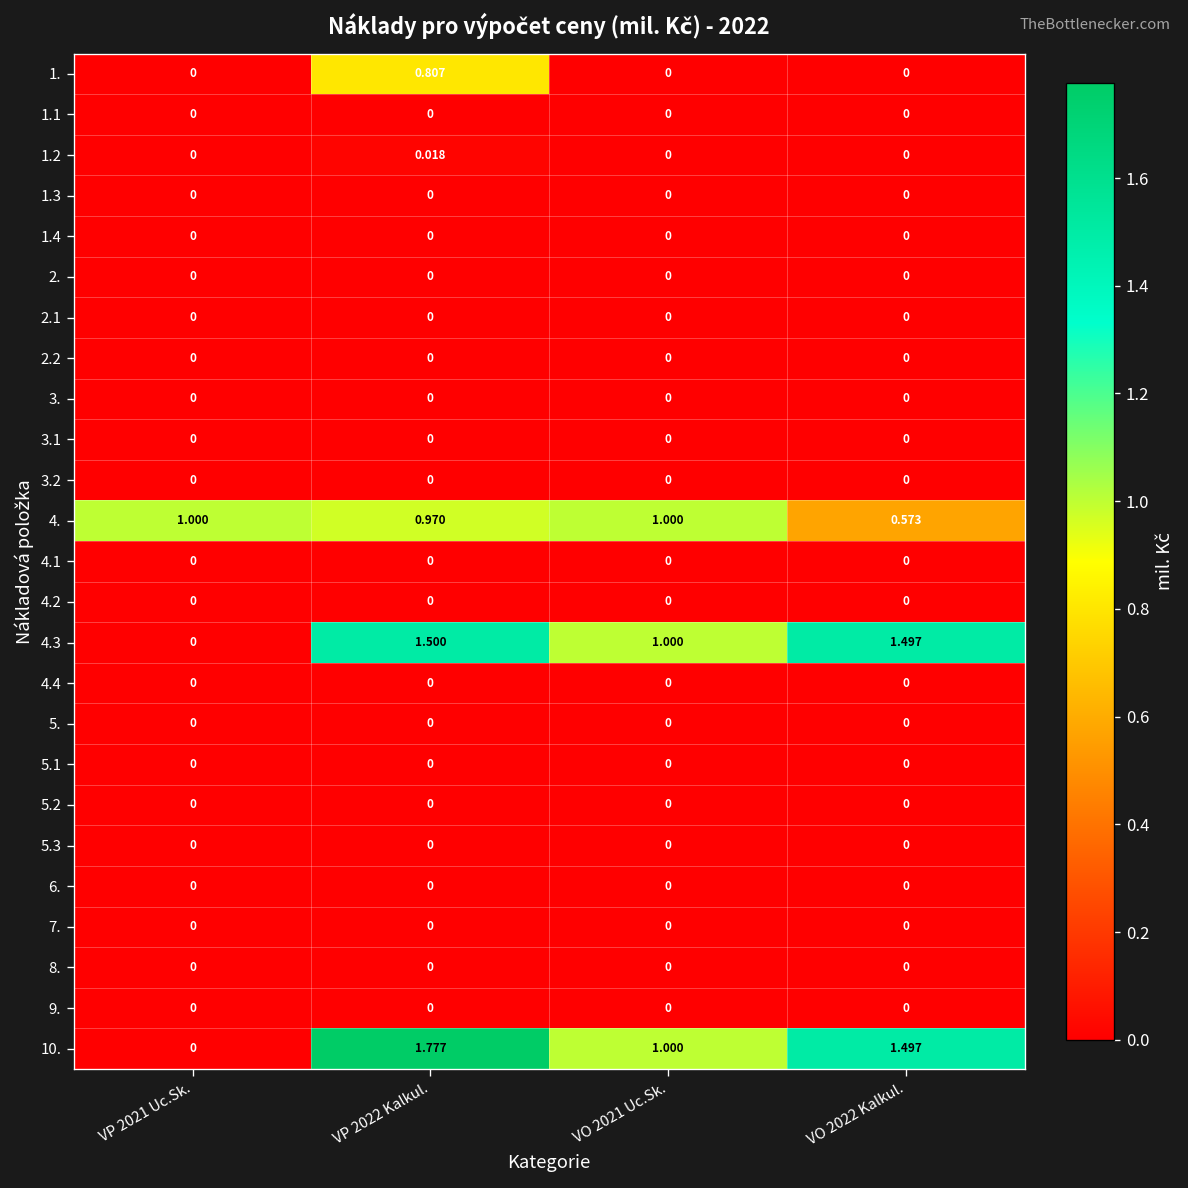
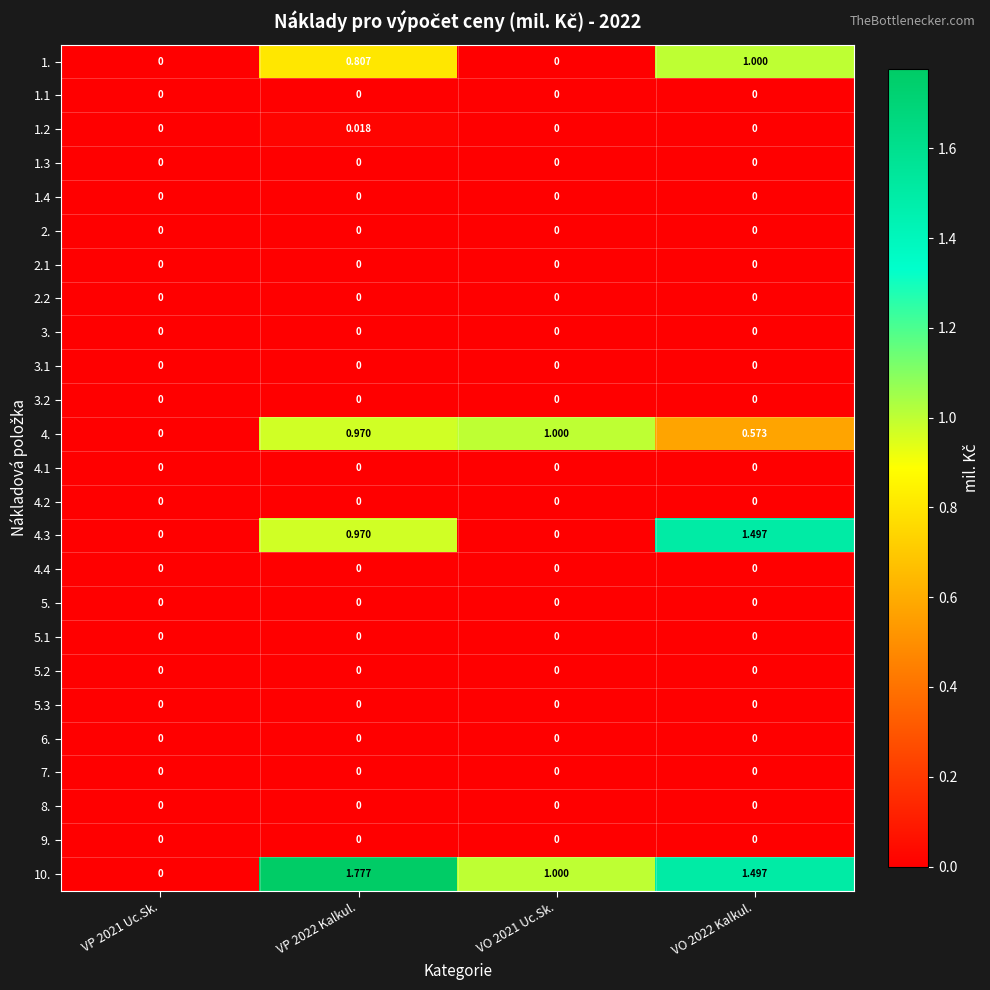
  {
    "1.": {
      "VP 2021 Uc.Sk.": 0,
      "VP 2022 Kalkul.": 0.807,
      "VO 2021 Uc.Sk.": 0,
-     "VO 2022 Kalkul.": 0
+     "VO 2022 Kalkul.": 1.000
    },
    "1.1": {
      "VP 2021 Uc.Sk.": 0,
      "VP 2022 Kalkul.": 0,
      "VO 2021 Uc.Sk.": 0,
      "VO 2022 Kalkul.": 0
    },
    "1.2": {
      "VP 2021 Uc.Sk.": 0,
      "VP 2022 Kalkul.": 0.018,
      "VO 2021 Uc.Sk.": 0,
      "VO 2022 Kalkul.": 0
    },
    "1.3": {
      "VP 2021 Uc.Sk.": 0,
      "VP 2022 Kalkul.": 0,
      "VO 2021 Uc.Sk.": 0,
      "VO 2022 Kalkul.": 0
    },
    "1.4": {
      "VP 2021 Uc.Sk.": 0,
      "VP 2022 Kalkul.": 0,
      "VO 2021 Uc.Sk.": 0,
      "VO 2022 Kalkul.": 0
    },
    "2.": {
      "VP 2021 Uc.Sk.": 0,
      "VP 2022 Kalkul.": 0,
      "VO 2021 Uc.Sk.": 0,
      "VO 2022 Kalkul.": 0
    },
    "2.1": {
      "VP 2021 Uc.Sk.": 0,
      "VP 2022 Kalkul.": 0,
      "VO 2021 Uc.Sk.": 0,
      "VO 2022 Kalkul.": 0
    },
    "2.2": {
      "VP 2021 Uc.Sk.": 0,
      "VP 2022 Kalkul.": 0,
      "VO 2021 Uc.Sk.": 0,
      "VO 2022 Kalkul.": 0
    },
    "3.": {
      "VP 2021 Uc.Sk.": 0,
      "VP 2022 Kalkul.": 0,
      "VO 2021 Uc.Sk.": 0,
      "VO 2022 Kalkul.": 0
    },
    "3.1": {
      "VP 2021 Uc.Sk.": 0,
      "VP 2022 Kalkul.": 0,
      "VO 2021 Uc.Sk.": 0,
      "VO 2022 Kalkul.": 0
    },
    "3.2": {
      "VP 2021 Uc.Sk.": 0,
      "VP 2022 Kalkul.": 0,
      "VO 2021 Uc.Sk.": 0,
      "VO 2022 Kalkul.": 0
    },
    "4.": {
-     "VP 2021 Uc.Sk.": 1.000,
+     "VP 2021 Uc.Sk.": 0,
      "VP 2022 Kalkul.": 0.970,
      "VO 2021 Uc.Sk.": 1.000,
      "VO 2022 Kalkul.": 0.573
    },
    "4.1": {
      "VP 2021 Uc.Sk.": 0,
      "VP 2022 Kalkul.": 0,
      "VO 2021 Uc.Sk.": 0,
      "VO 2022 Kalkul.": 0
    },
    "4.2": {
      "VP 2021 Uc.Sk.": 0,
      "VP 2022 Kalkul.": 0,
      "VO 2021 Uc.Sk.": 0,
      "VO 2022 Kalkul.": 0
    },
    "4.3": {
      "VP 2021 Uc.Sk.": 0,
-     "VP 2022 Kalkul.": 1.500,
-     "VO 2021 Uc.Sk.": 1.000,
+     "VP 2022 Kalkul.": 0.970,
+     "VO 2021 Uc.Sk.": 0,
      "VO 2022 Kalkul.": 1.497
    },
    "4.4": {
      "VP 2021 Uc.Sk.": 0,
      "VP 2022 Kalkul.": 0,
      "VO 2021 Uc.Sk.": 0,
      "VO 2022 Kalkul.": 0
    },
    "5.": {
      "VP 2021 Uc.Sk.": 0,
      "VP 2022 Kalkul.": 0,
      "VO 2021 Uc.Sk.": 0,
      "VO 2022 Kalkul.": 0
    },
    "5.1": {
      "VP 2021 Uc.Sk.": 0,
      "VP 2022 Kalkul.": 0,
      "VO 2021 Uc.Sk.": 0,
      "VO 2022 Kalkul.": 0
    },
    "5.2": {
      "VP 2021 Uc.Sk.": 0,
      "VP 2022 Kalkul.": 0,
      "VO 2021 Uc.Sk.": 0,
      "VO 2022 Kalkul.": 0
    },
    "5.3": {
      "VP 2021 Uc.Sk.": 0,
      "VP 2022 Kalkul.": 0,
      "VO 2021 Uc.Sk.": 0,
      "VO 2022 Kalkul.": 0
    },
    "6.": {
      "VP 2021 Uc.Sk.": 0,
      "VP 2022 Kalkul.": 0,
      "VO 2021 Uc.Sk.": 0,
      "VO 2022 Kalkul.": 0
    },
    "7.": {
      "VP 2021 Uc.Sk.": 0,
      "VP 2022 Kalkul.": 0,
      "VO 2021 Uc.Sk.": 0,
      "VO 2022 Kalkul.": 0
    },
    "8.": {
      "VP 2021 Uc.Sk.": 0,
      "VP 2022 Kalkul.": 0,
      "VO 2021 Uc.Sk.": 0,
      "VO 2022 Kalkul.": 0
    },
    "9.": {
      "VP 2021 Uc.Sk.": 0,
      "VP 2022 Kalkul.": 0,
      "VO 2021 Uc.Sk.": 0,
      "VO 2022 Kalkul.": 0
    },
    "10.": {
      "VP 2021 Uc.Sk.": 0,
      "VP 2022 Kalkul.": 1.777,
      "VO 2021 Uc.Sk.": 1.000,
      "VO 2022 Kalkul.": 1.497
    }
  }
